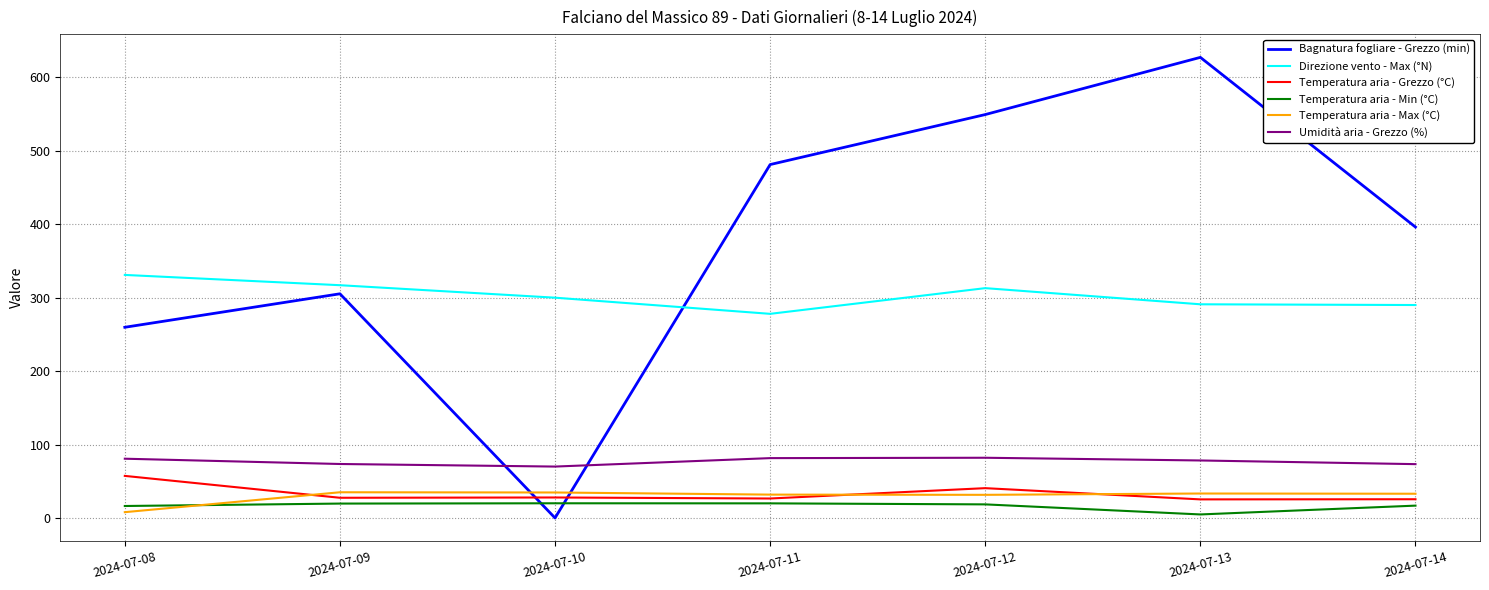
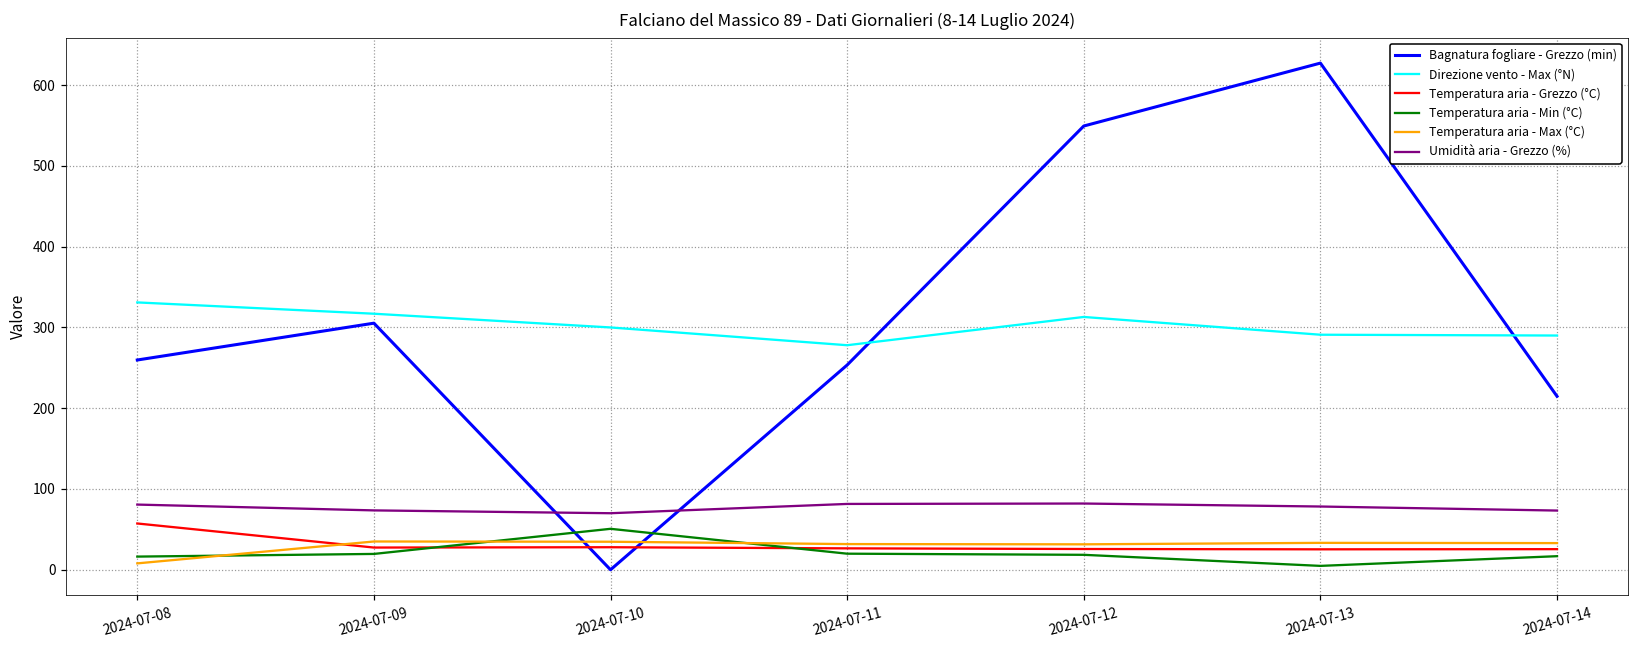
  {
    "Bagnatura fogliare - Grezzo (min)": {
      "2024-07-08": 260,
      "2024-07-09": 310,
      "2024-07-10": 0,
-     "2024-07-11": 480,
+     "2024-07-11": 250,
      "2024-07-12": 550,
      "2024-07-13": 630,
-     "2024-07-14": 400
+     "2024-07-14": 210
    },
    "Direzione vento - Max (°N)": {
      "2024-07-08": 330,
      "2024-07-09": 320,
      "2024-07-10": 300,
      "2024-07-11": 280,
      "2024-07-12": 310,
      "2024-07-13": 290,
      "2024-07-14": 290
    },
    "Temperatura aria - Grezzo (°C)": {
      "2024-07-08": 60,
      "2024-07-09": 30,
      "2024-07-10": 30,
      "2024-07-11": 30,
-     "2024-07-12": 40,
+     "2024-07-12": 30,
      "2024-07-13": 30,
      "2024-07-14": 30
    },
    "Temperatura aria - Min (°C)": {
      "2024-07-08": 20,
      "2024-07-09": 20,
-     "2024-07-10": 20,
+     "2024-07-10": 50,
      "2024-07-11": 20,
      "2024-07-12": 20,
      "2024-07-13": 0,
      "2024-07-14": 20
    },
    "Temperatura aria - Max (°C)": {
      "2024-07-08": 10,
      "2024-07-09": 40,
      "2024-07-10": 30,
      "2024-07-11": 30,
      "2024-07-12": 30,
      "2024-07-13": 30,
      "2024-07-14": 30
    },
    "Umidità aria - Grezzo (%)": {
      "2024-07-08": 80,
      "2024-07-09": 70,
      "2024-07-10": 70,
      "2024-07-11": 80,
      "2024-07-12": 80,
      "2024-07-13": 80,
      "2024-07-14": 70
    }
  }
